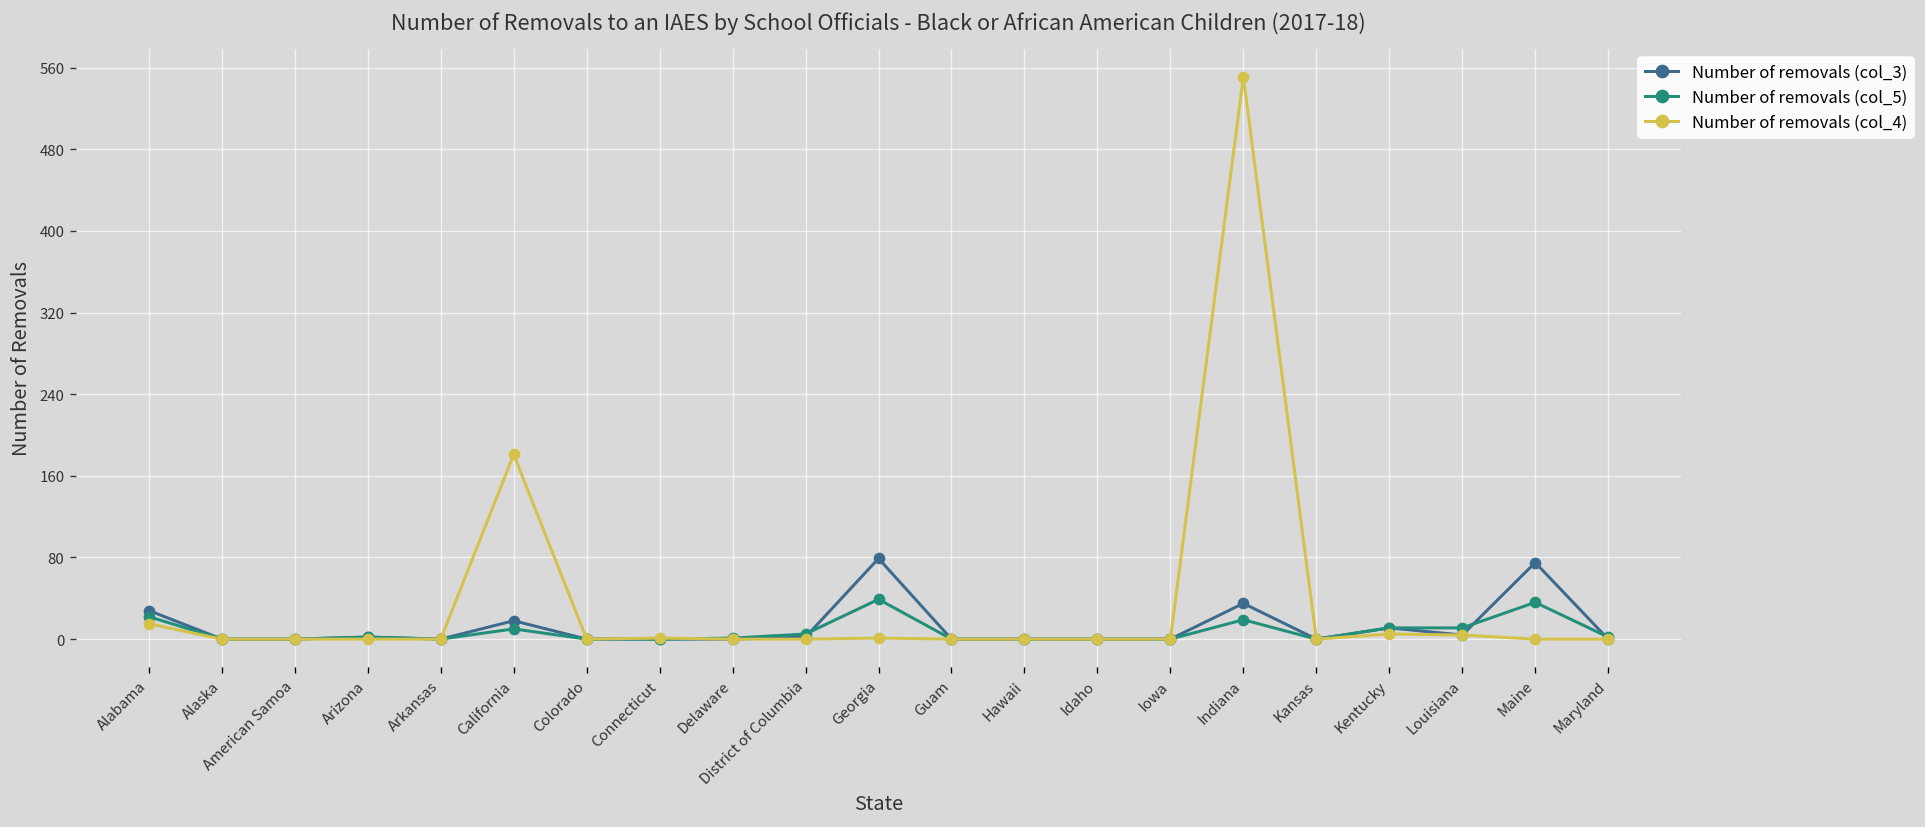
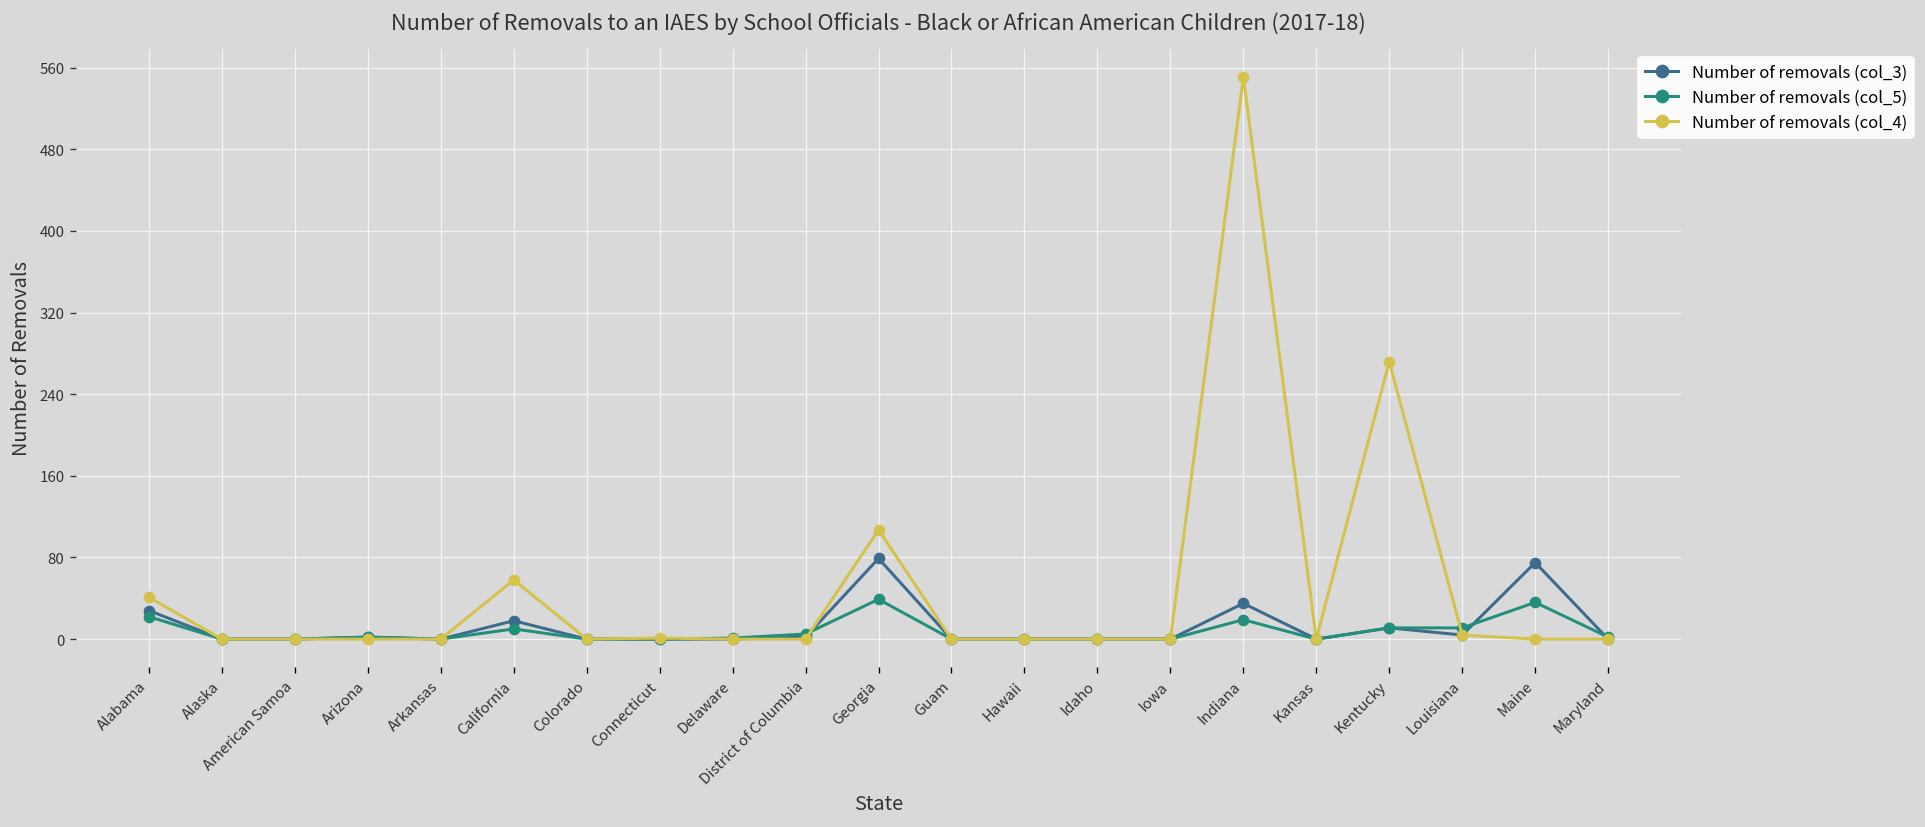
  {
    "Number of removals (col_4)": {
-     "Alabama": 20,
-     "California": 180,
-     "Georgia": 0,
+     "Alabama": 40,
+     "California": 60,
+     "Georgia": 110,
      "Indiana": 550,
-     "Kentucky": 10,
+     "Kentucky": 270,
      "Maine": 0
    }
  }
